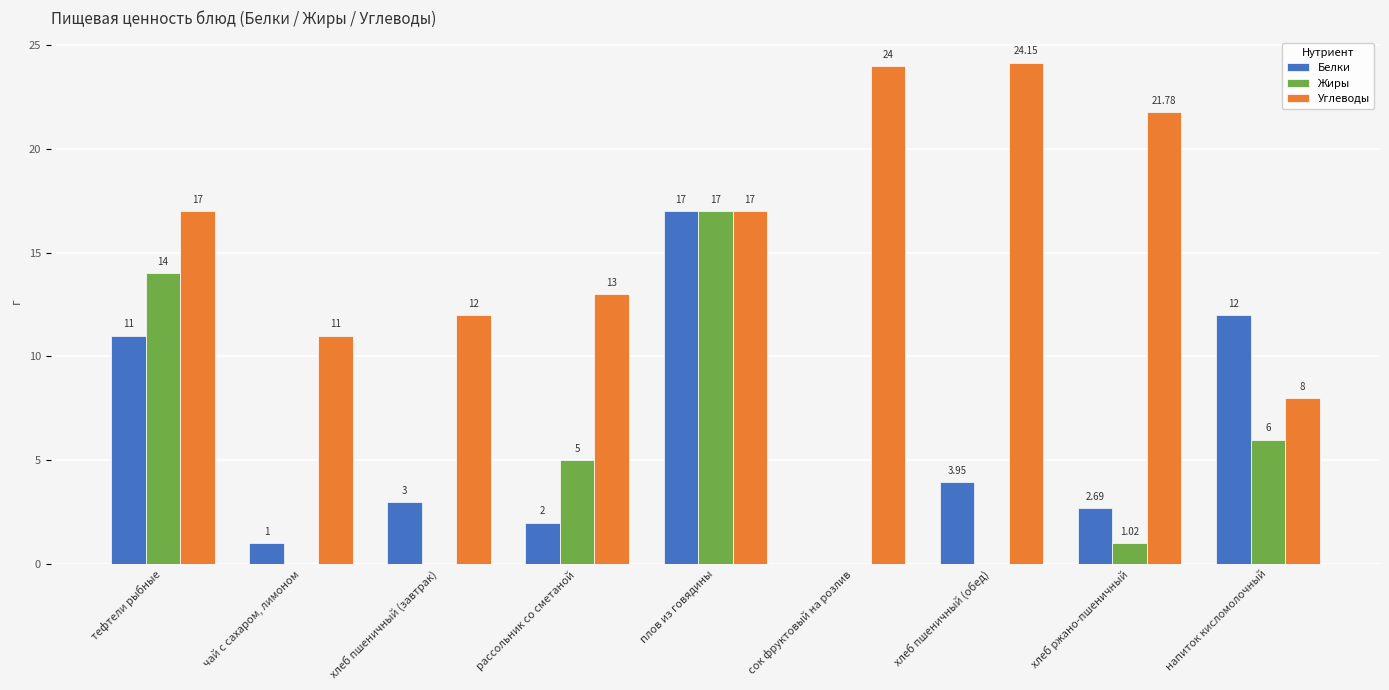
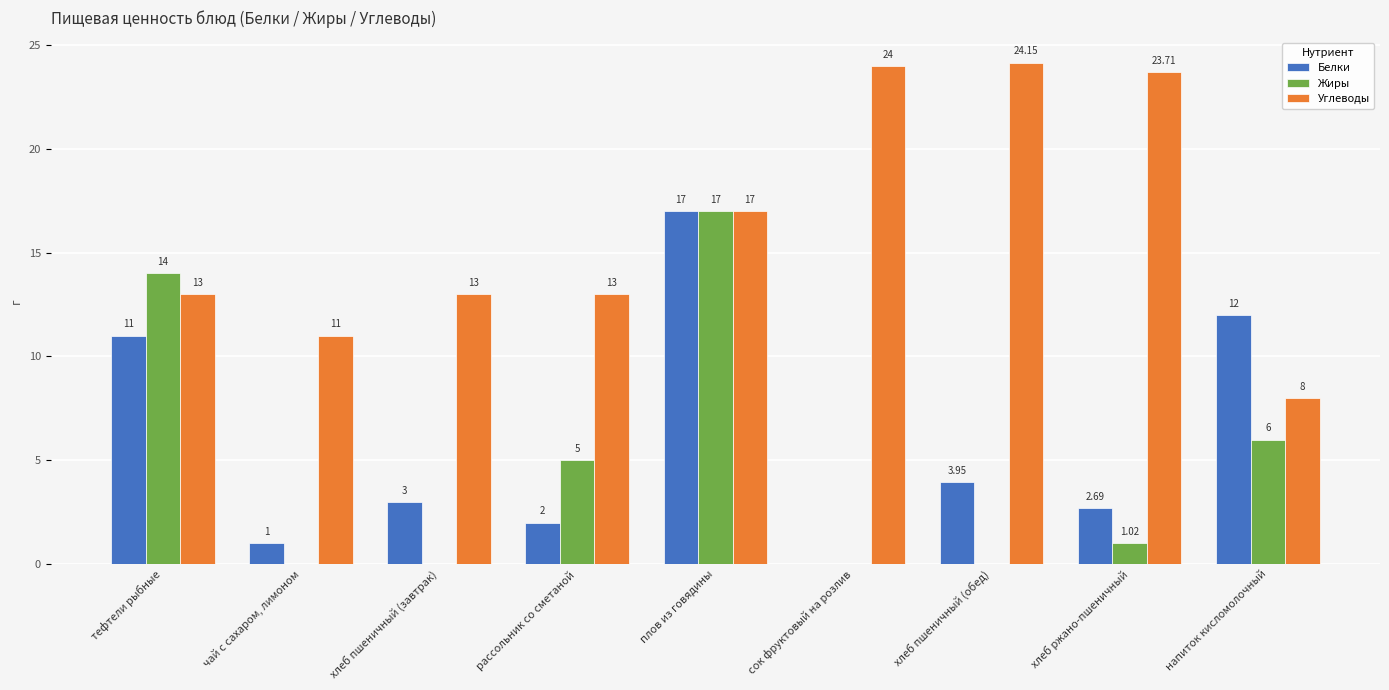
  {
    "Белки": {
      "тефтели рыбные": 11,
      "чай с сахаром, лимоном": 1,
      "хлеб пшеничный (завтрак)": 3,
      "рассольник со сметаной": 2,
      "плов из говядины": 17,
      "хлеб пшеничный (обед)": 3.95,
      "хлеб ржано-пшеничный": 2.69,
      "напиток кисломолочный": 12
    },
    "Жиры": {
      "тефтели рыбные": 14,
      "рассольник со сметаной": 5,
      "плов из говядины": 17,
      "хлеб ржано-пшеничный": 1.02,
      "напиток кисломолочный": 6
    },
    "Углеводы": {
-     "тефтели рыбные": 17,
+     "тефтели рыбные": 13,
      "чай с сахаром, лимоном": 11,
-     "хлеб пшеничный (завтрак)": 12,
+     "хлеб пшеничный (завтрак)": 13,
      "рассольник со сметаной": 13,
      "плов из говядины": 17,
      "сок фруктовый на розлив": 24,
      "хлеб пшеничный (обед)": 24.15,
-     "хлеб ржано-пшеничный": 21.78,
+     "хлеб ржано-пшеничный": 23.71,
      "напиток кисломолочный": 8
    }
  }
